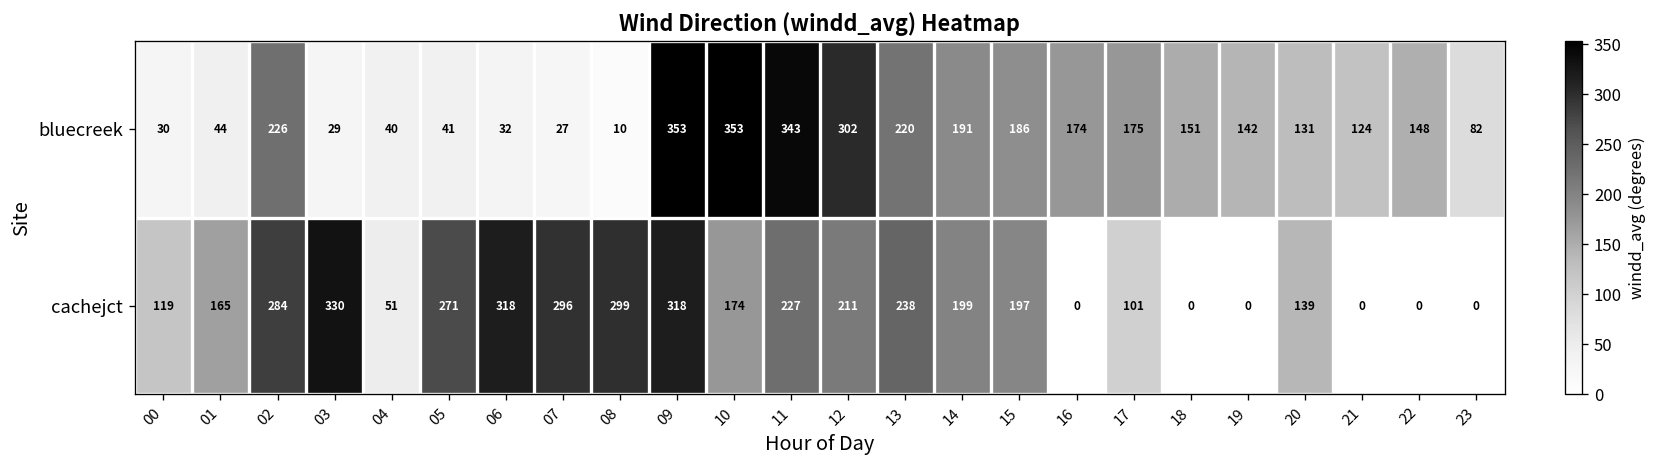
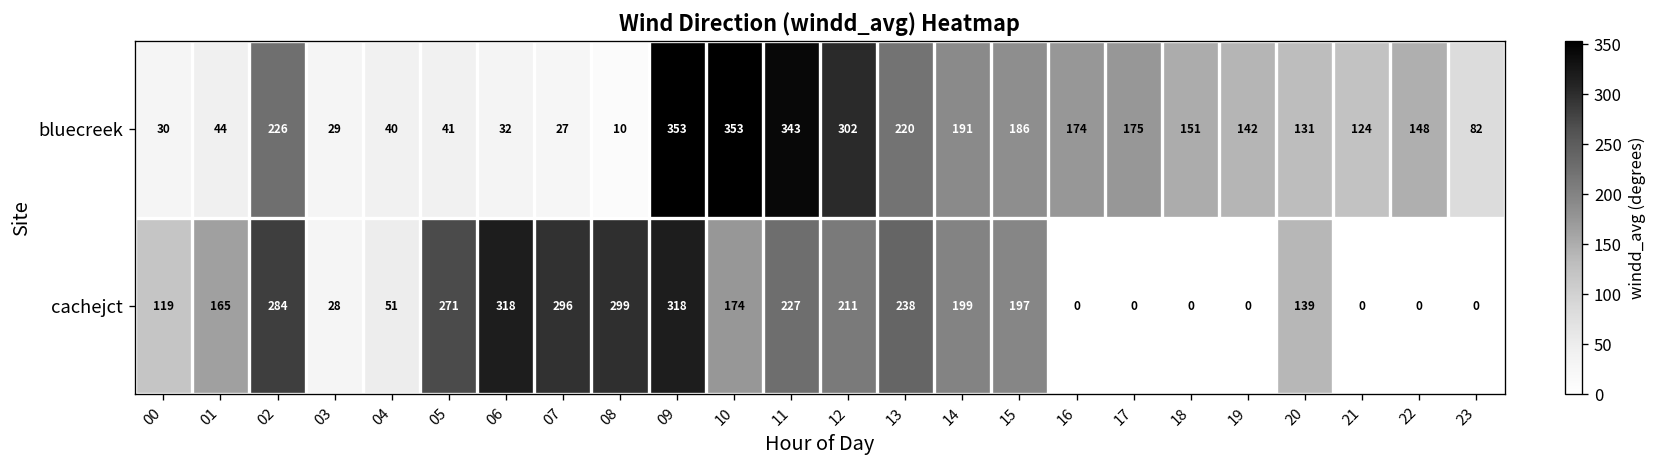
  {
    "bluecreek": {
      "00": 30,
      "01": 44,
      "02": 226,
      "03": 29,
      "04": 40,
      "05": 41,
      "06": 32,
      "07": 27,
      "08": 10,
      "09": 353,
      "10": 353,
      "11": 343,
      "12": 302,
      "13": 220,
      "14": 191,
      "15": 186,
      "16": 174,
      "17": 175,
      "18": 151,
      "19": 142,
      "20": 131,
      "21": 124,
      "22": 148,
      "23": 82
    },
    "cachejct": {
      "00": 119,
      "01": 165,
      "02": 284,
-     "03": 330,
+     "03": 28,
      "04": 51,
      "05": 271,
      "06": 318,
      "07": 296,
      "08": 299,
      "09": 318,
      "10": 174,
      "11": 227,
      "12": 211,
      "13": 238,
      "14": 199,
      "15": 197,
      "16": 0,
-     "17": 101,
+     "17": 0,
      "18": 0,
      "19": 0,
      "20": 139,
      "21": 0,
      "22": 0,
      "23": 0
    }
  }
